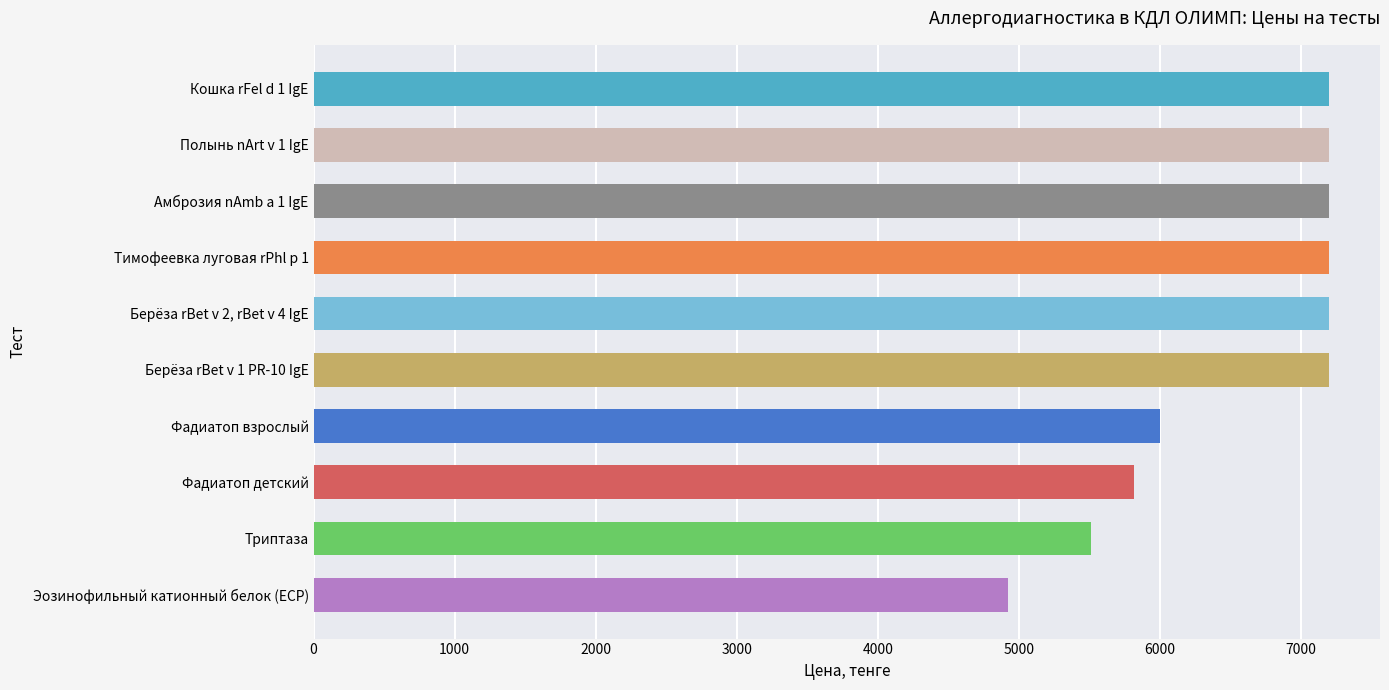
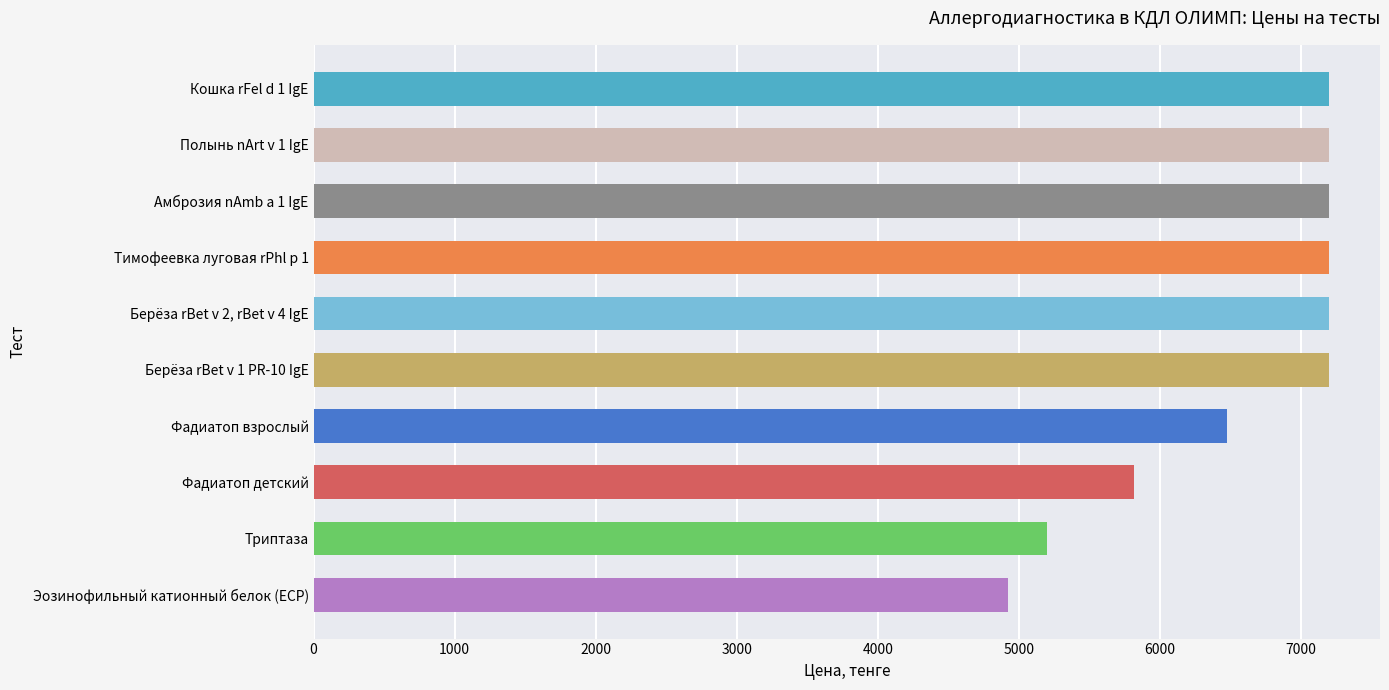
  {
    "Кошка rFel d 1 IgE": 7200,
    "Полынь nArt v 1 IgE": 7200,
    "Амброзия nAmb a 1 IgE": 7200,
    "Tимофеевка луговая rPhl p 1": 7200,
    "Берёза rBet v 2, rBet v 4 IgE": 7200,
    "Берёза rBet v 1 PR-10 IgE": 7200,
-   "Фадиатоп взрослый": 6000,
+   "Фадиатоп взрослый": 6480,
    "Фадиатоп детский": 5810,
-   "Триптаза": 5510,
+   "Триптаза": 5200,
    "Эозинофильный катионный белок (ECP)": 4920
  }
